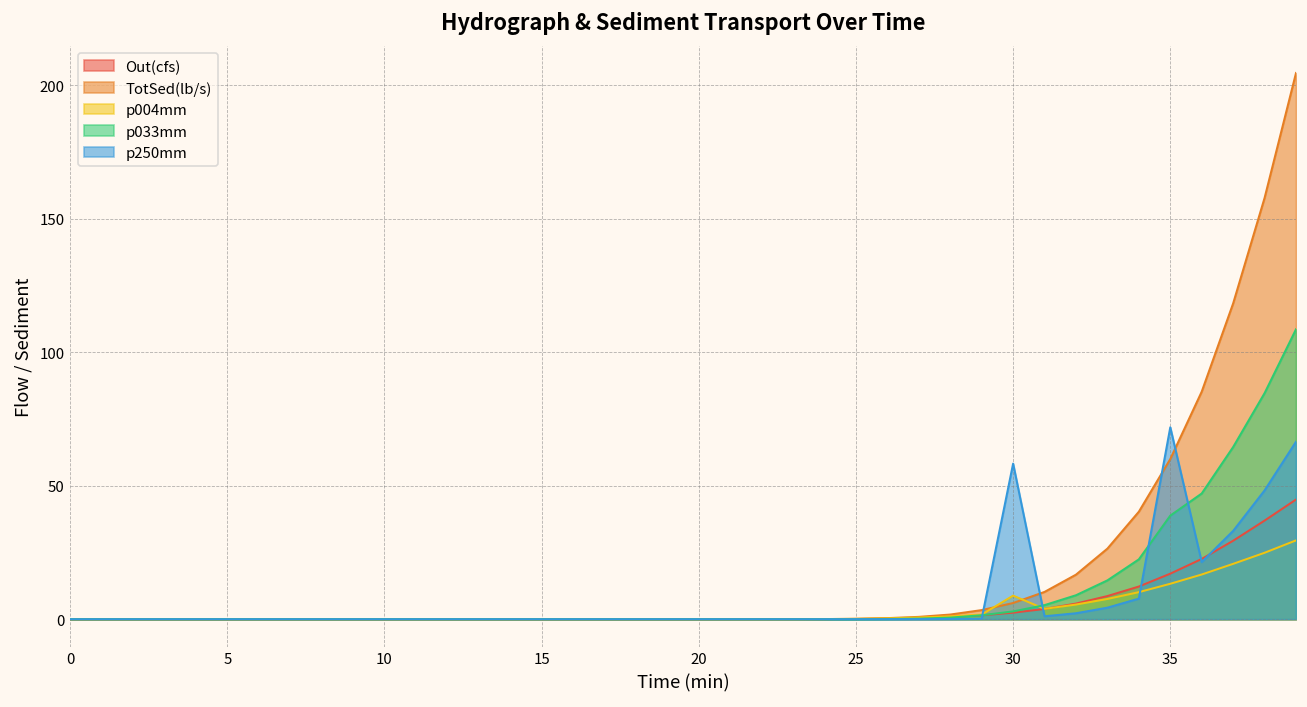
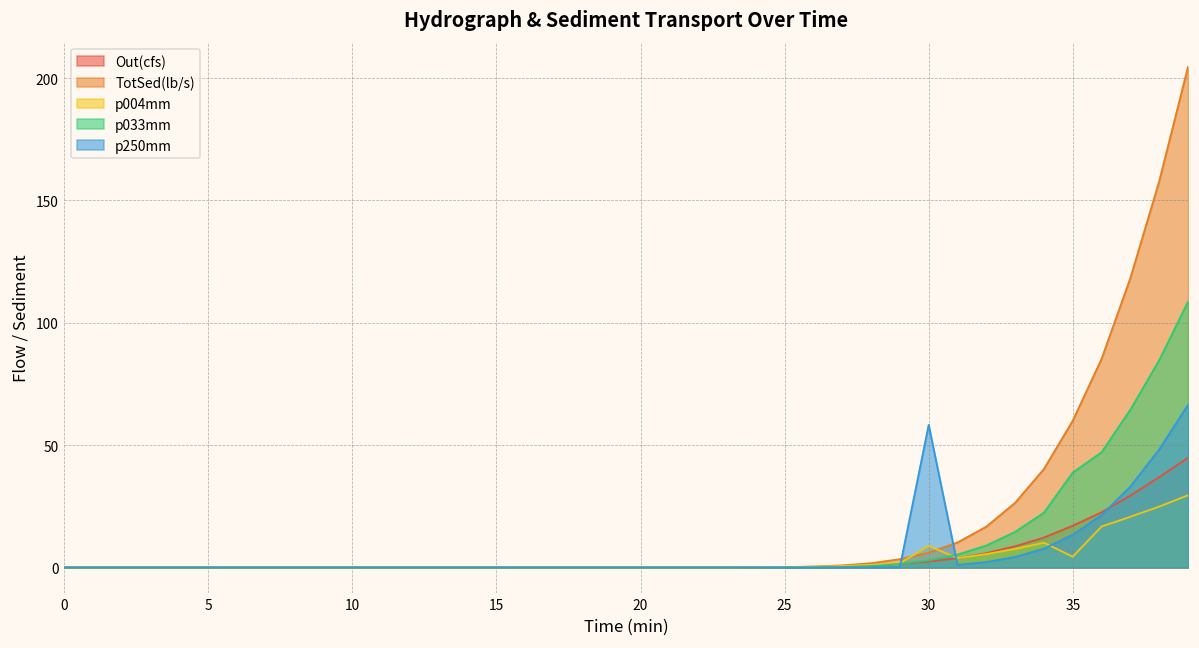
  {
    "p004mm": {
      "30": 9,
-     "35": 13
+     "35": 4
    },
    "p033mm": {
      "35": 39
    },
    "p250mm": {
      "30": 58,
-     "35": 72
+     "35": 13
    }
  }
